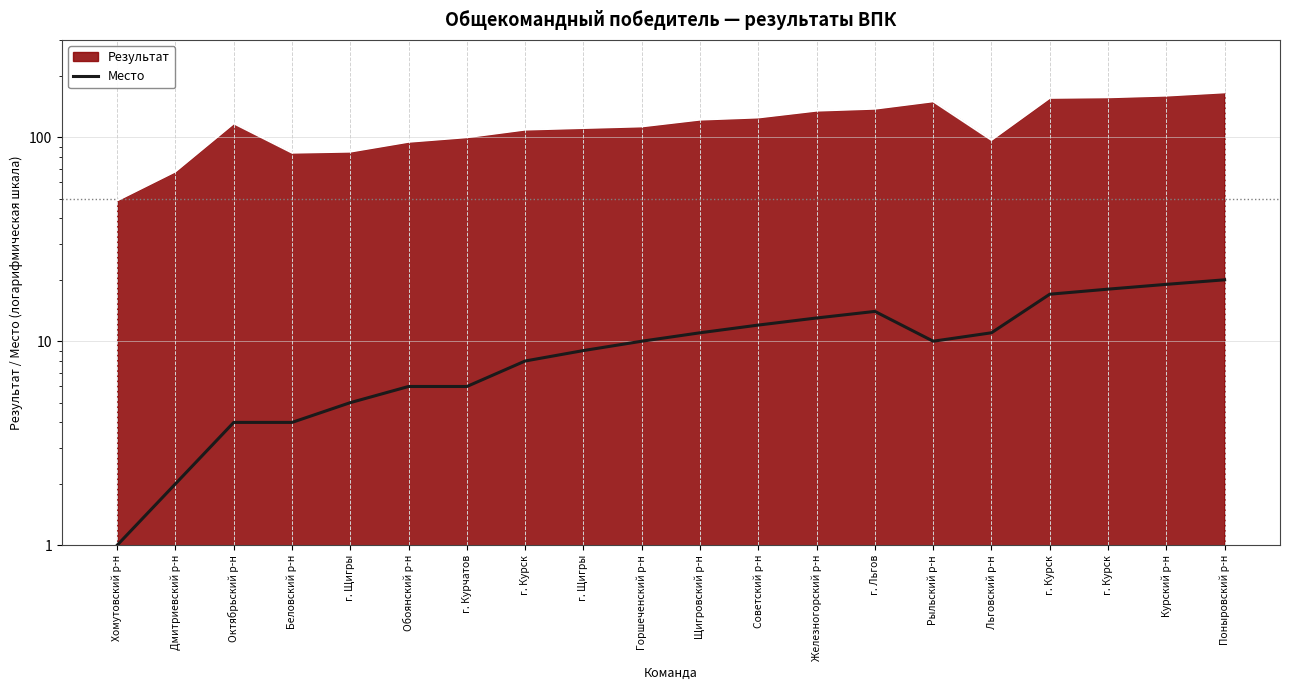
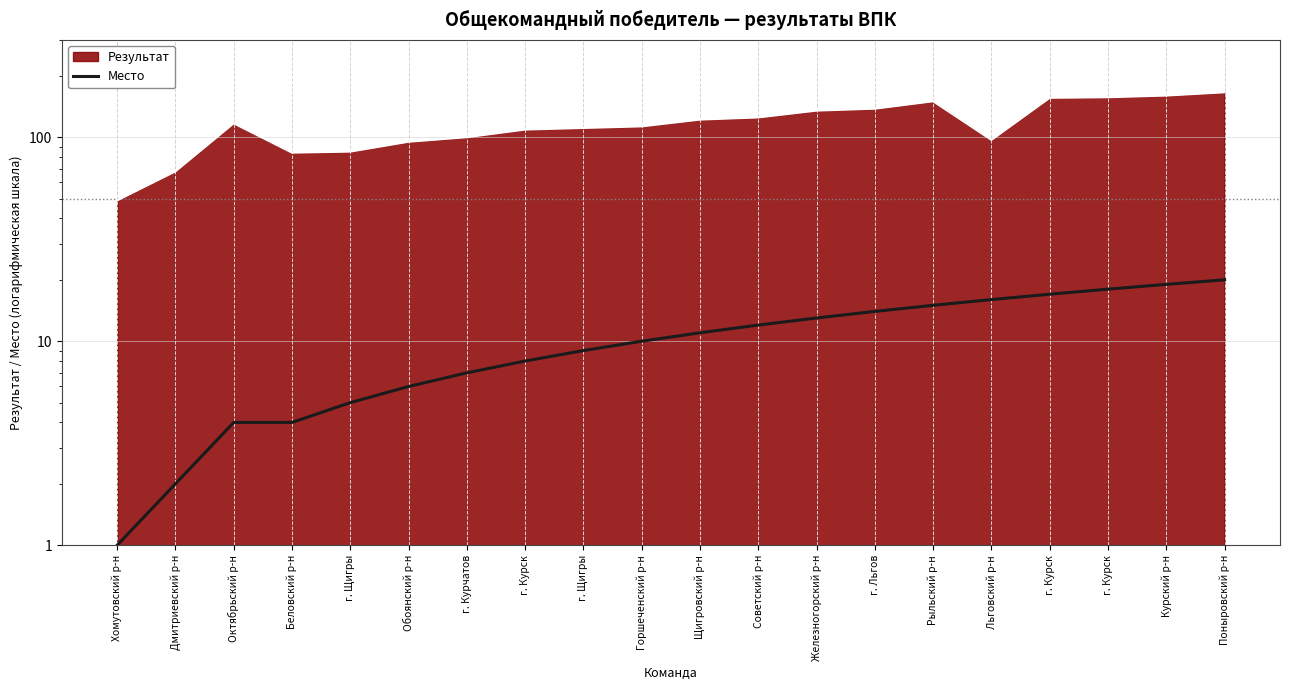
  {
    "Результат": {
      "Хомутовский р-н": 49,
      "Дмитриевский р-н": 68,
      "Октябрьский р-н": 120,
      "Беловский р-н": 84,
      "Обоянский р-н": 100,
      "г. Курчатов": 100,
      "Горшеченский р-н": 110,
      "Щигровский р-н": 120,
      "Советский р-н": 130,
      "Железногорский р-н": 140,
      "г. Льгов": 140,
      "Рыльский р-н": 150,
      "Льговский р-н": 100,
      "Курский р-н": 160,
      "Поныровский р-н": 170
    },
    "Место": {
      "Хомутовский р-н": 1,
      "Дмитриевский р-н": 2,
      "Октябрьский р-н": 4,
      "Беловский р-н": 4,
      "Обоянский р-н": 6,
-     "г. Курчатов": 6,
+     "г. Курчатов": 7,
      "Горшеченский р-н": 10,
      "Щигровский р-н": 11,
      "Советский р-н": 12,
      "Железногорский р-н": 13,
      "г. Льгов": 14,
-     "Рыльский р-н": 10,
-     "Льговский р-н": 11,
+     "Рыльский р-н": 15,
+     "Льговский р-н": 16,
      "Курский р-н": 19,
      "Поныровский р-н": 20
    }
  }
